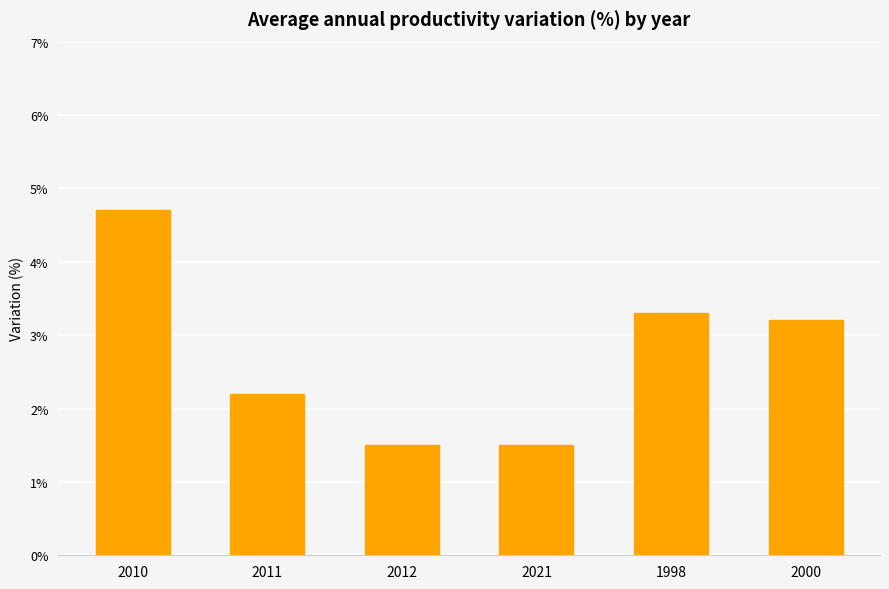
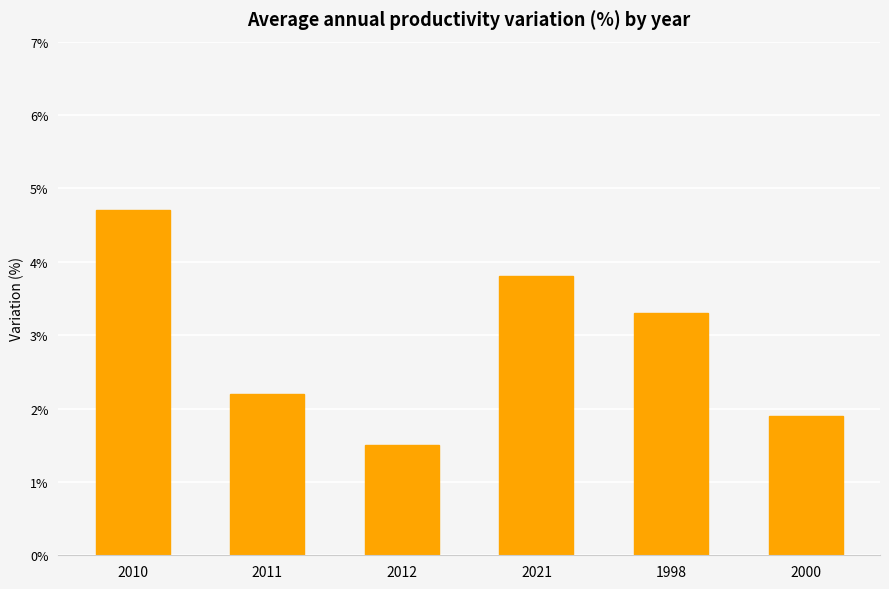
  {
    "2010": "4.7%",
    "2011": "2.2%",
    "2012": "1.5%",
-   "2021": "1.5%",
+   "2021": "3.8%",
    "1998": "3.3%",
-   "2000": "3.2%"
+   "2000": "1.9%"
  }
